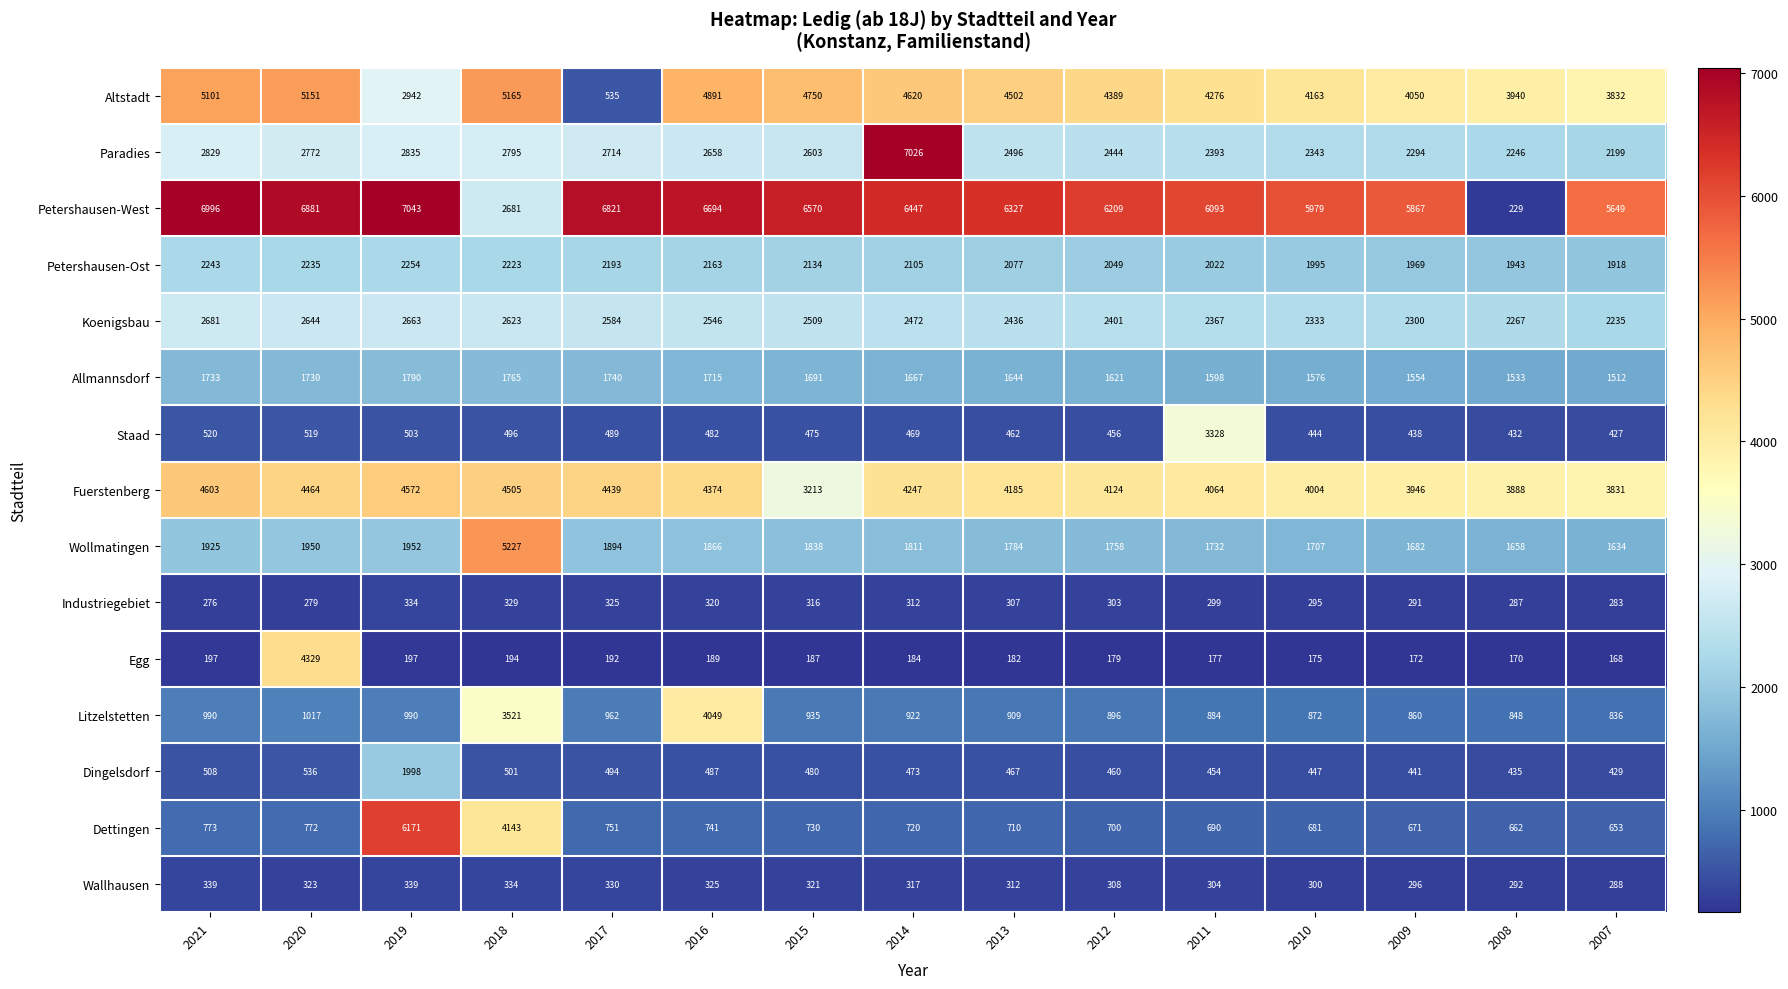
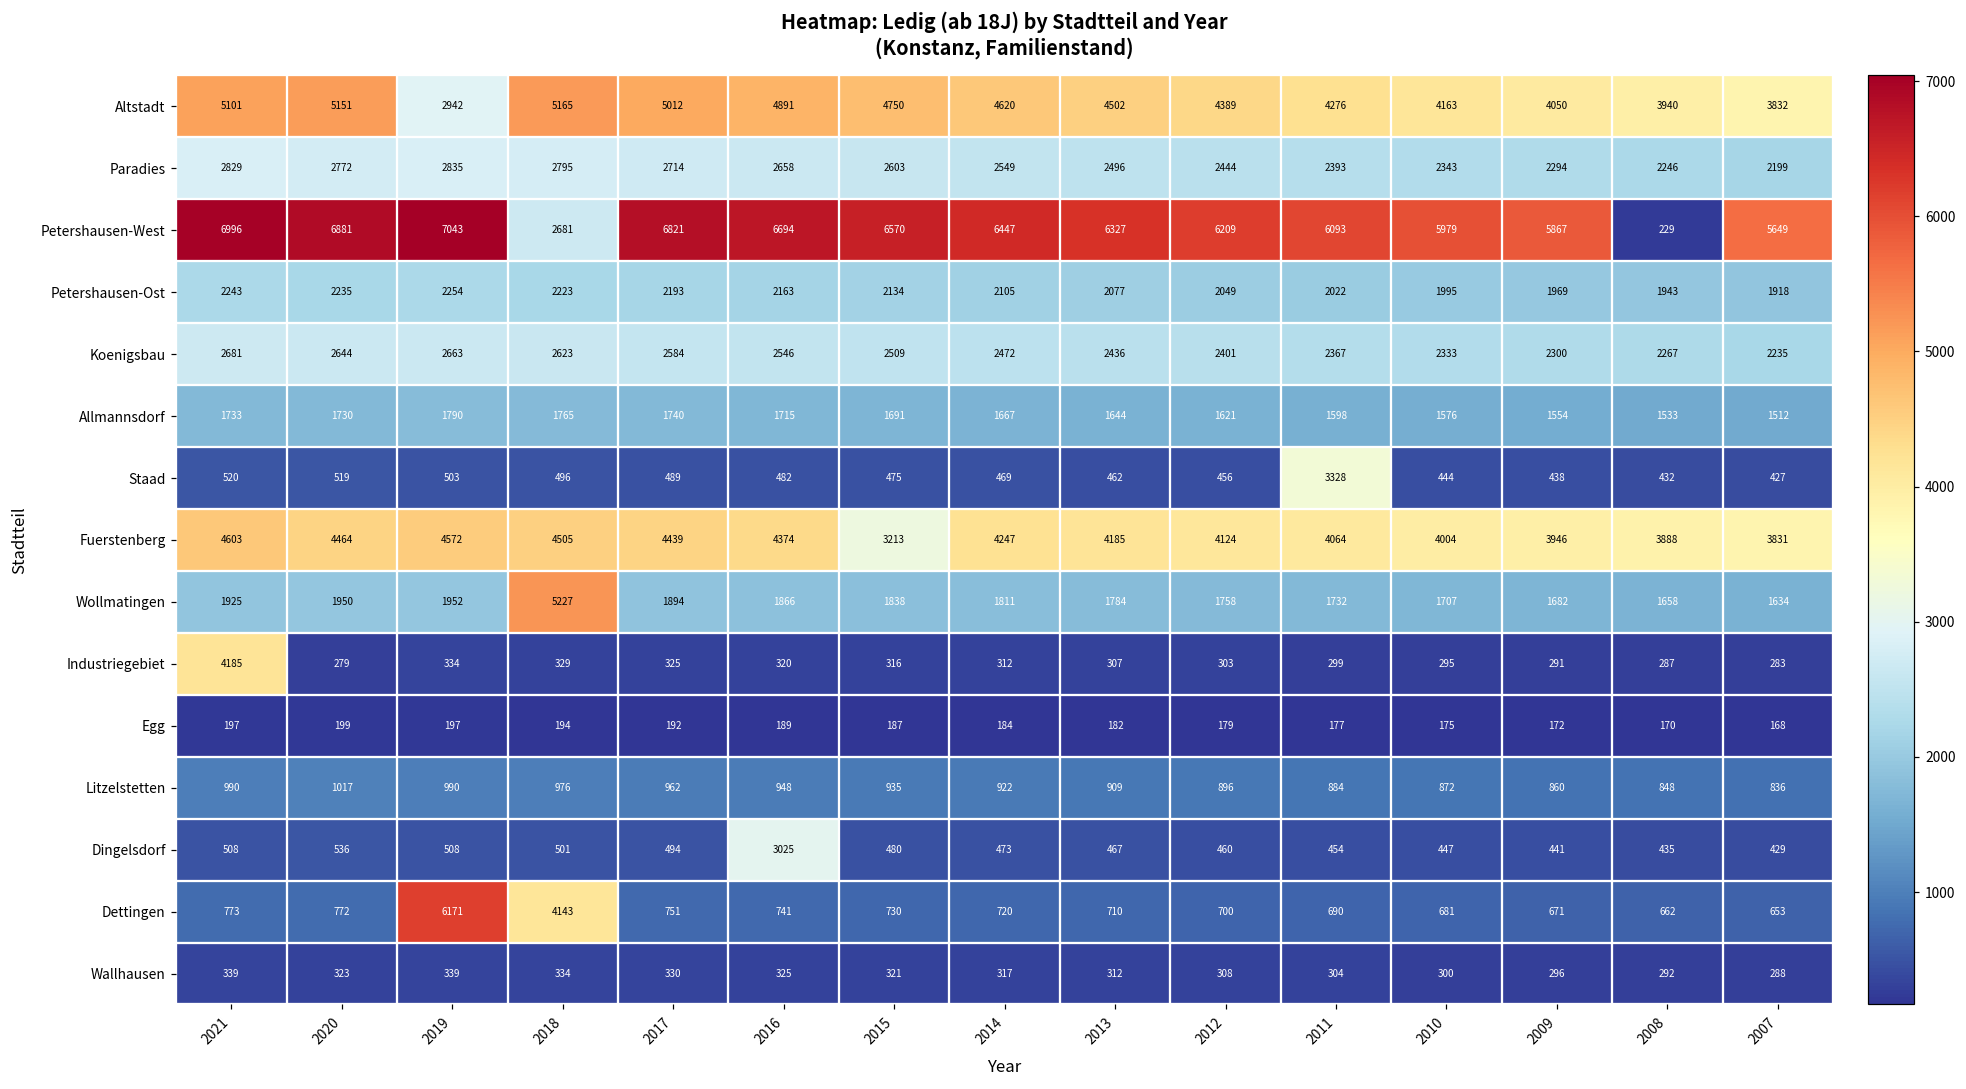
  {
    "Altstadt": {
      "2021": 5101,
      "2020": 5151,
      "2019": 2942,
      "2018": 5165,
-     "2017": 535,
+     "2017": 5012,
      "2016": 4891,
      "2015": 4750,
      "2014": 4620,
      "2013": 4502,
      "2012": 4389,
      "2011": 4276,
      "2010": 4163,
      "2009": 4050,
      "2008": 3940,
      "2007": 3832
    },
    "Paradies": {
      "2021": 2829,
      "2020": 2772,
      "2019": 2835,
      "2018": 2795,
      "2017": 2714,
      "2016": 2658,
      "2015": 2603,
-     "2014": 7026,
+     "2014": 2549,
      "2013": 2496,
      "2012": 2444,
      "2011": 2393,
      "2010": 2343,
      "2009": 2294,
      "2008": 2246,
      "2007": 2199
    },
    "Industriegebiet": {
-     "2021": 276,
+     "2021": 4185,
      "2020": 279,
      "2019": 334,
      "2018": 329,
      "2017": 325,
      "2016": 320,
      "2015": 316,
      "2014": 312,
      "2013": 307,
      "2012": 303,
      "2011": 299,
      "2010": 295,
      "2009": 291,
      "2008": 287,
      "2007": 283
    },
    "Egg": {
      "2021": 197,
-     "2020": 4329,
+     "2020": 199,
      "2019": 197,
      "2018": 194,
      "2017": 192,
      "2016": 189,
      "2015": 187,
      "2014": 184,
      "2013": 182,
      "2012": 179,
      "2011": 177,
      "2010": 175,
      "2009": 172,
      "2008": 170,
      "2007": 168
    },
    "Litzelstetten": {
      "2021": 990,
      "2020": 1017,
      "2019": 990,
-     "2018": 3521,
+     "2018": 976,
      "2017": 962,
-     "2016": 4049,
+     "2016": 948,
      "2015": 935,
      "2014": 922,
      "2013": 909,
      "2012": 896,
      "2011": 884,
      "2010": 872,
      "2009": 860,
      "2008": 848,
      "2007": 836
    },
    "Dingelsdorf": {
      "2021": 508,
      "2020": 536,
-     "2019": 1998,
+     "2019": 508,
      "2018": 501,
      "2017": 494,
-     "2016": 487,
+     "2016": 3025,
      "2015": 480,
      "2014": 473,
      "2013": 467,
      "2012": 460,
      "2011": 454,
      "2010": 447,
      "2009": 441,
      "2008": 435,
      "2007": 429
    }
  }
